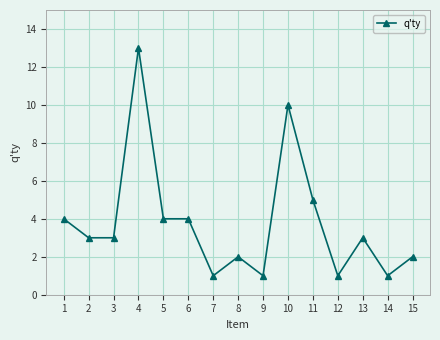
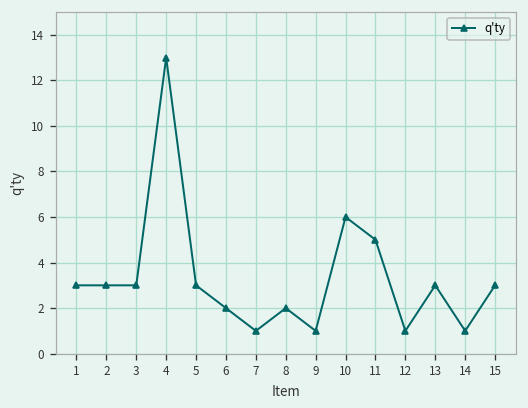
  {
-   "1": 4,
+   "1": 3,
    "2": 3,
    "3": 3,
    "4": 13,
-   "5": 4,
-   "6": 4,
+   "5": 3,
+   "6": 2,
    "7": 1,
    "8": 2,
    "9": 1,
-   "10": 10,
+   "10": 6,
    "11": 5,
    "12": 1,
    "13": 3,
    "14": 1,
-   "15": 2
+   "15": 3
  }
